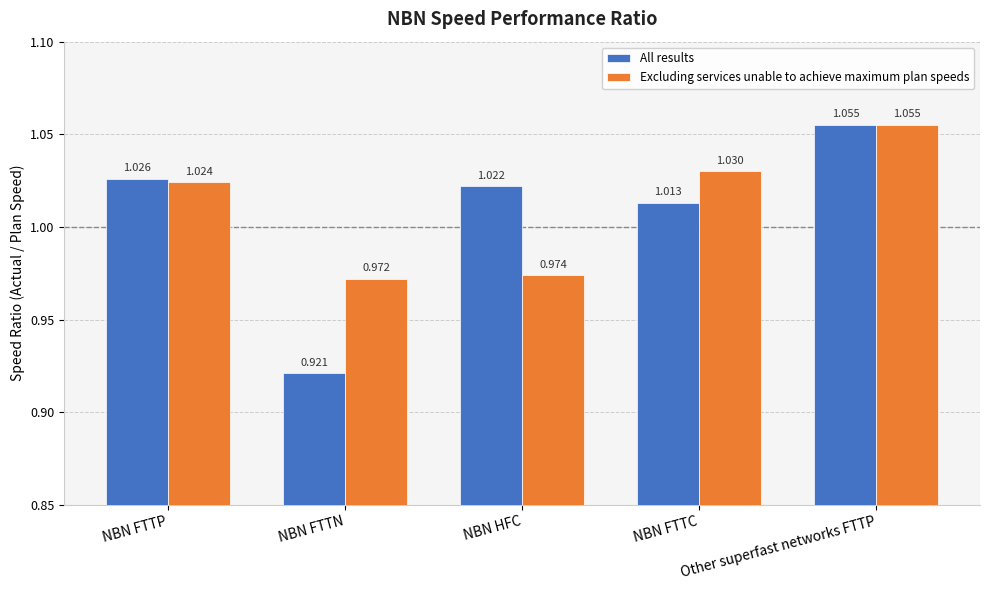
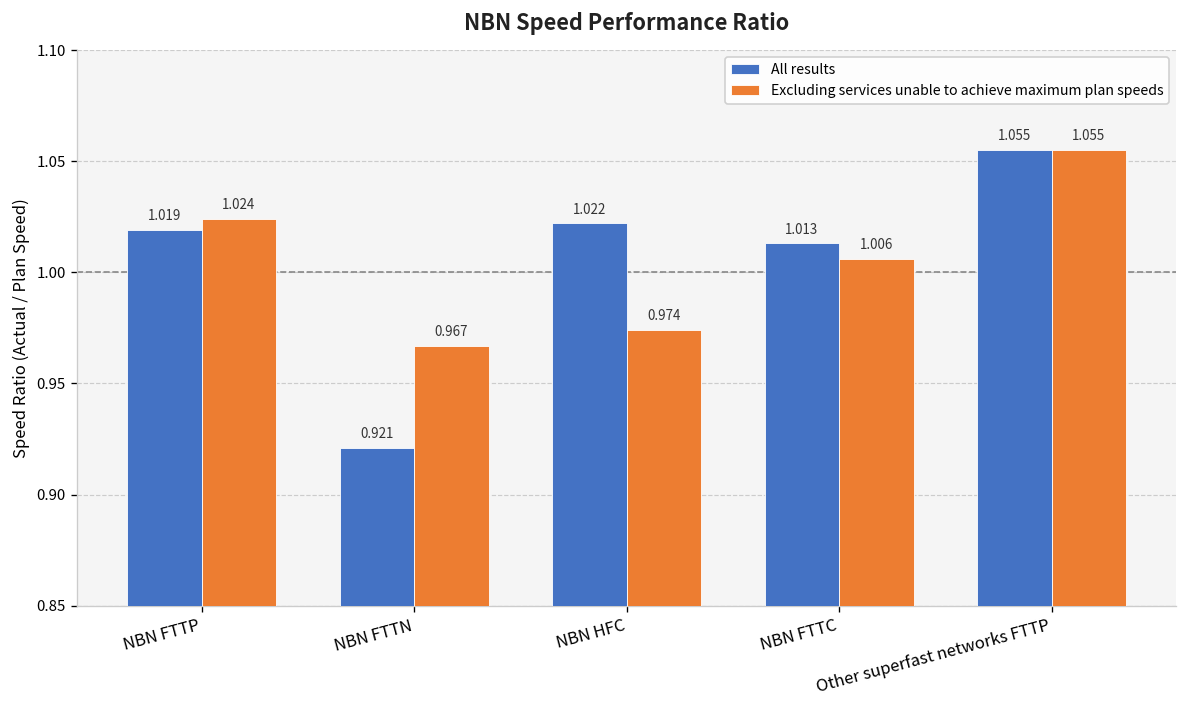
  {
    "All results": {
-     "NBN FTTP": 1.026,
+     "NBN FTTP": 1.019,
      "NBN FTTN": 0.921,
      "NBN HFC": 1.022,
      "NBN FTTC": 1.013,
      "Other superfast networks FTTP": 1.055
    },
    "Excluding services unable to achieve maximum plan speeds": {
      "NBN FTTP": 1.024,
-     "NBN FTTN": 0.972,
+     "NBN FTTN": 0.967,
      "NBN HFC": 0.974,
-     "NBN FTTC": 1.030,
+     "NBN FTTC": 1.006,
      "Other superfast networks FTTP": 1.055
    }
  }
